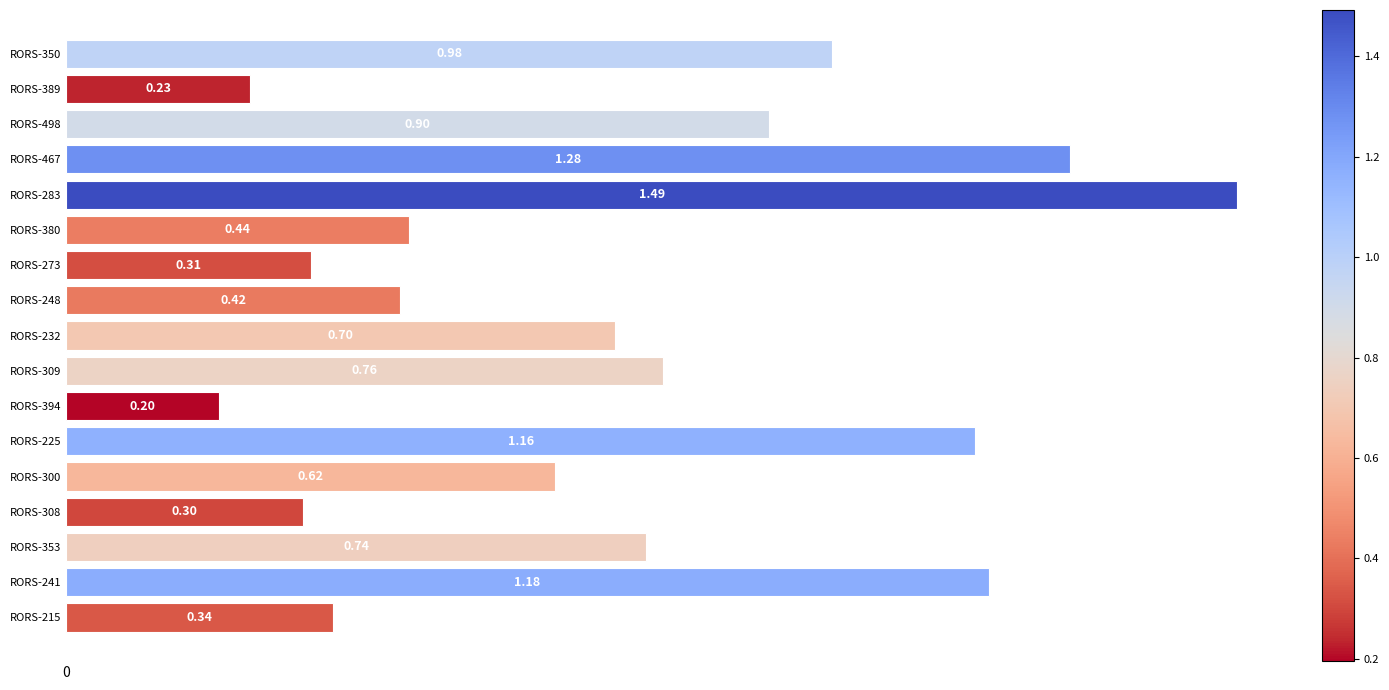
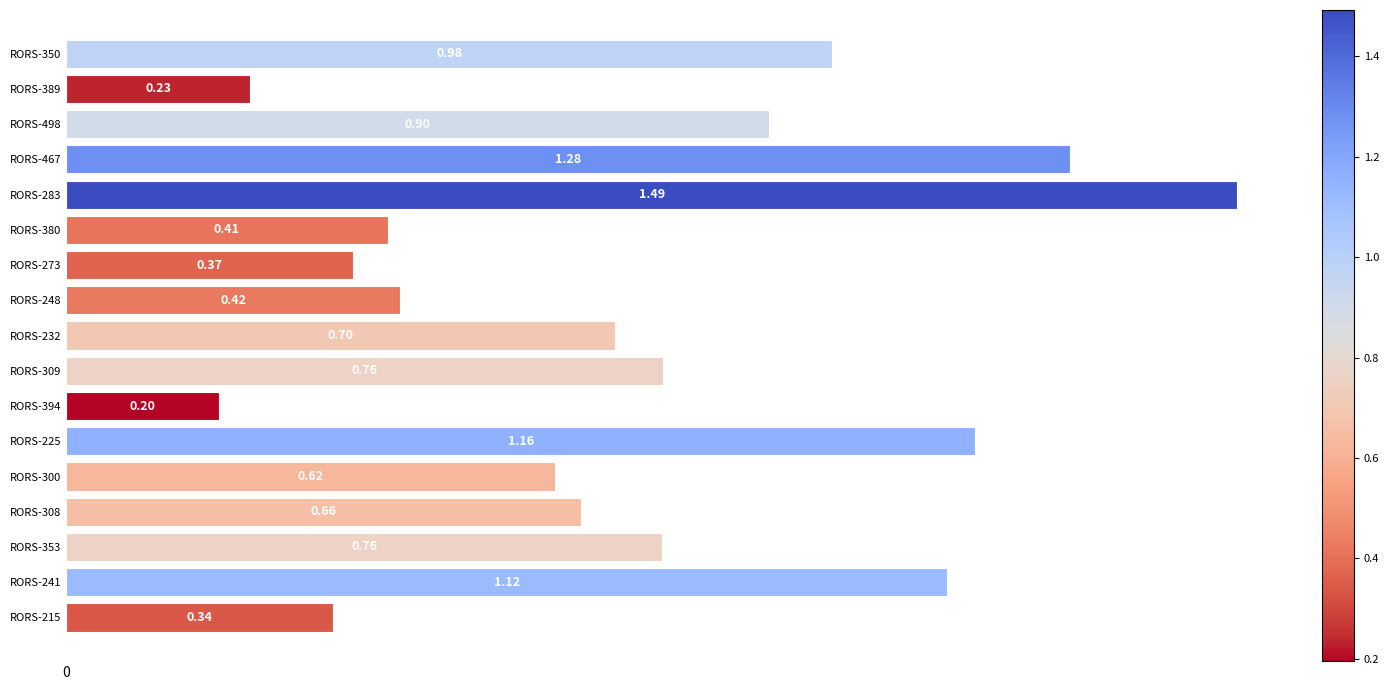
  {
    "RORS-350": 0.98,
    "RORS-389": 0.23,
    "RORS-467": 1.28,
    "RORS-283": 1.49,
-   "RORS-380": 0.44,
-   "RORS-273": 0.31,
+   "RORS-380": 0.41,
+   "RORS-273": 0.37,
    "RORS-248": 0.42,
    "RORS-232": 0.70,
    "RORS-309": 0.76,
    "RORS-394": 0.20,
    "RORS-225": 1.16,
    "RORS-300": 0.62,
-   "RORS-308": 0.30,
-   "RORS-353": 0.74,
-   "RORS-241": 1.18,
+   "RORS-308": 0.66,
+   "RORS-353": 0.76,
+   "RORS-241": 1.12,
    "RORS-215": 0.34
  }
